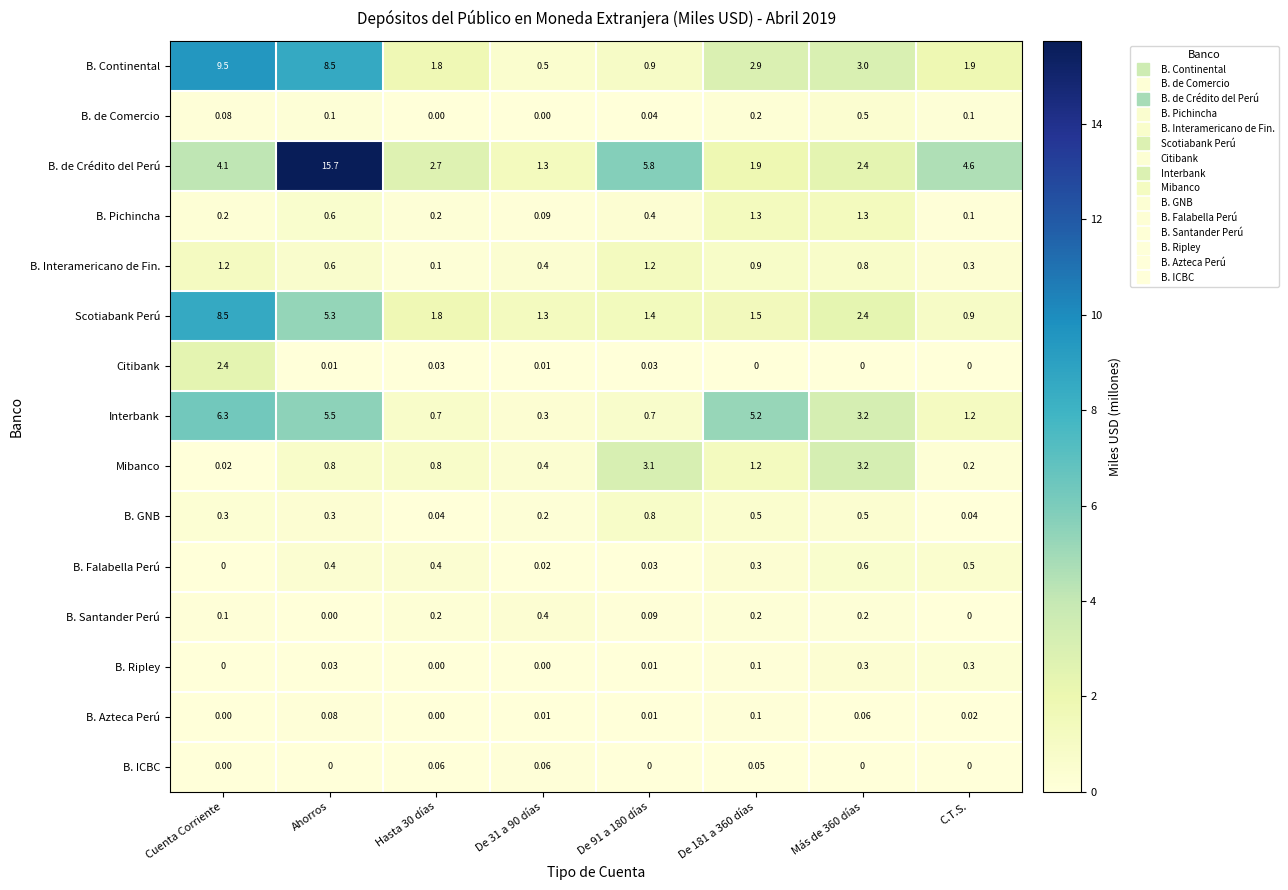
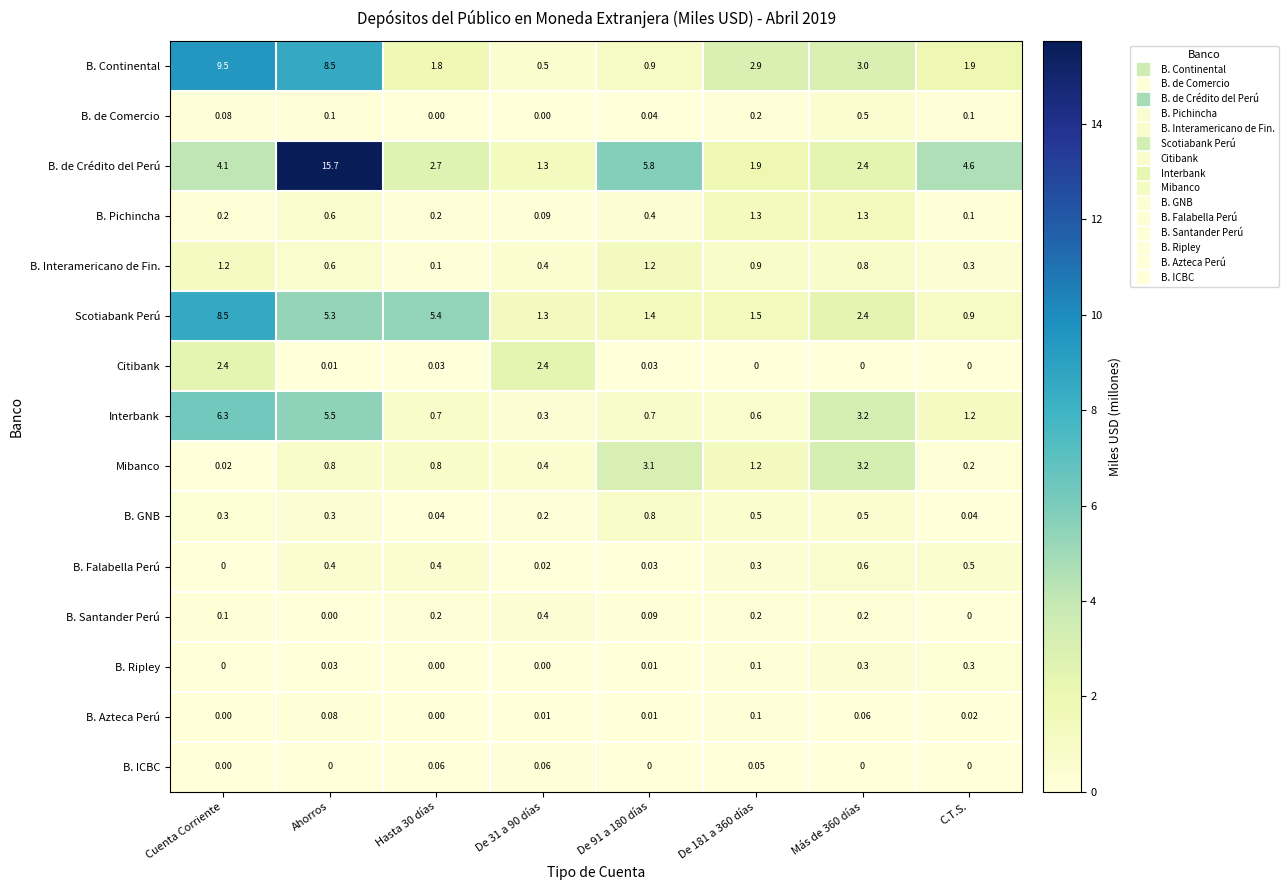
  {
    "B. Continental": {
      "Cuenta Corriente": 9.5,
      "Ahorros": 8.5,
      "Hasta 30 días": 1.8,
      "De 31 a 90 días": 0.5,
      "De 91 a 180 días": 0.9,
      "De 181 a 360 días": 2.9,
      "Más de 360 días": 3.0,
      "C.T.S.": 1.9
    },
    "B. de Comercio": {
      "Cuenta Corriente": 0.08,
      "Ahorros": 0.1,
      "Hasta 30 días": 0.00,
      "De 31 a 90 días": 0.00,
      "De 91 a 180 días": 0.04,
      "De 181 a 360 días": 0.2,
      "Más de 360 días": 0.5,
      "C.T.S.": 0.1
    },
    "B. de Crédito del Perú": {
      "Cuenta Corriente": 4.1,
      "Ahorros": 15.7,
      "Hasta 30 días": 2.7,
      "De 31 a 90 días": 1.3,
      "De 91 a 180 días": 5.8,
      "De 181 a 360 días": 1.9,
      "Más de 360 días": 2.4,
      "C.T.S.": 4.6
    },
    "B. Pichincha": {
      "Cuenta Corriente": 0.2,
      "Ahorros": 0.6,
      "Hasta 30 días": 0.2,
      "De 31 a 90 días": 0.09,
      "De 91 a 180 días": 0.4,
      "De 181 a 360 días": 1.3,
      "Más de 360 días": 1.3,
      "C.T.S.": 0.1
    },
    "B. Interamericano de Fin.": {
      "Cuenta Corriente": 1.2,
      "Ahorros": 0.6,
      "Hasta 30 días": 0.1,
      "De 31 a 90 días": 0.4,
      "De 91 a 180 días": 1.2,
      "De 181 a 360 días": 0.9,
      "Más de 360 días": 0.8,
      "C.T.S.": 0.3
    },
    "Scotiabank Perú": {
      "Cuenta Corriente": 8.5,
      "Ahorros": 5.3,
-     "Hasta 30 días": 1.8,
+     "Hasta 30 días": 5.4,
      "De 31 a 90 días": 1.3,
      "De 91 a 180 días": 1.4,
      "De 181 a 360 días": 1.5,
      "Más de 360 días": 2.4,
      "C.T.S.": 0.9
    },
    "Citibank": {
      "Cuenta Corriente": 2.4,
      "Ahorros": 0.01,
      "Hasta 30 días": 0.03,
-     "De 31 a 90 días": 0.01,
+     "De 31 a 90 días": 2.4,
      "De 91 a 180 días": 0.03,
      "De 181 a 360 días": 0,
      "Más de 360 días": 0,
      "C.T.S.": 0
    },
    "Interbank": {
      "Cuenta Corriente": 6.3,
      "Ahorros": 5.5,
      "Hasta 30 días": 0.7,
      "De 31 a 90 días": 0.3,
      "De 91 a 180 días": 0.7,
-     "De 181 a 360 días": 5.2,
+     "De 181 a 360 días": 0.6,
      "Más de 360 días": 3.2,
      "C.T.S.": 1.2
    },
    "Mibanco": {
      "Cuenta Corriente": 0.02,
      "Ahorros": 0.8,
      "Hasta 30 días": 0.8,
      "De 31 a 90 días": 0.4,
      "De 91 a 180 días": 3.1,
      "De 181 a 360 días": 1.2,
      "Más de 360 días": 3.2,
      "C.T.S.": 0.2
    },
    "B. GNB": {
      "Cuenta Corriente": 0.3,
      "Ahorros": 0.3,
      "Hasta 30 días": 0.04,
      "De 31 a 90 días": 0.2,
      "De 91 a 180 días": 0.8,
      "De 181 a 360 días": 0.5,
      "Más de 360 días": 0.5,
      "C.T.S.": 0.04
    },
    "B. Falabella Perú": {
      "Cuenta Corriente": 0,
      "Ahorros": 0.4,
      "Hasta 30 días": 0.4,
      "De 31 a 90 días": 0.02,
      "De 91 a 180 días": 0.03,
      "De 181 a 360 días": 0.3,
      "Más de 360 días": 0.6,
      "C.T.S.": 0.5
    },
    "B. Santander Perú": {
      "Cuenta Corriente": 0.1,
      "Ahorros": 0.00,
      "Hasta 30 días": 0.2,
      "De 31 a 90 días": 0.4,
      "De 91 a 180 días": 0.09,
      "De 181 a 360 días": 0.2,
      "Más de 360 días": 0.2,
      "C.T.S.": 0
    },
    "B. Ripley": {
      "Cuenta Corriente": 0,
      "Ahorros": 0.03,
      "Hasta 30 días": 0.00,
      "De 31 a 90 días": 0.00,
      "De 91 a 180 días": 0.01,
      "De 181 a 360 días": 0.1,
      "Más de 360 días": 0.3,
      "C.T.S.": 0.3
    },
    "B. Azteca Perú": {
      "Cuenta Corriente": 0.00,
      "Ahorros": 0.08,
      "Hasta 30 días": 0.00,
      "De 31 a 90 días": 0.01,
      "De 91 a 180 días": 0.01,
      "De 181 a 360 días": 0.1,
      "Más de 360 días": 0.06,
      "C.T.S.": 0.02
    },
    "B. ICBC": {
      "Cuenta Corriente": 0.00,
      "Ahorros": 0,
      "Hasta 30 días": 0.06,
      "De 31 a 90 días": 0.06,
      "De 91 a 180 días": 0,
      "De 181 a 360 días": 0.05,
      "Más de 360 días": 0,
      "C.T.S.": 0
    }
  }
